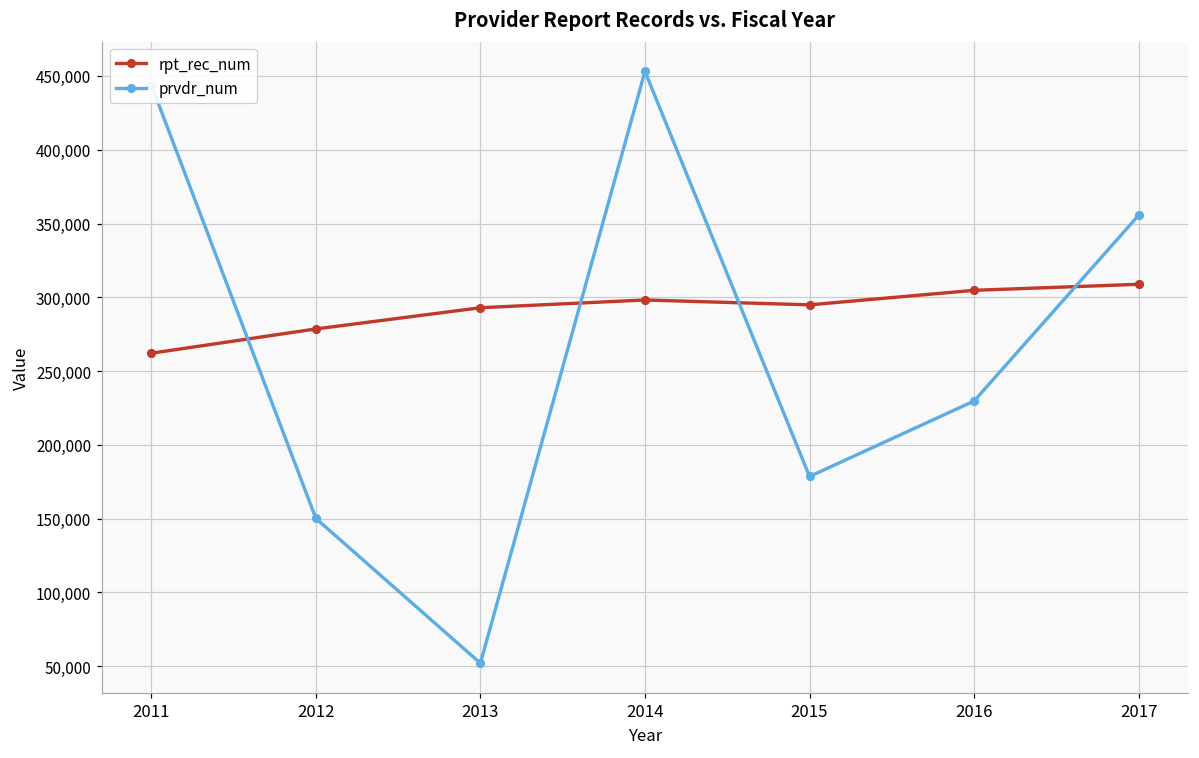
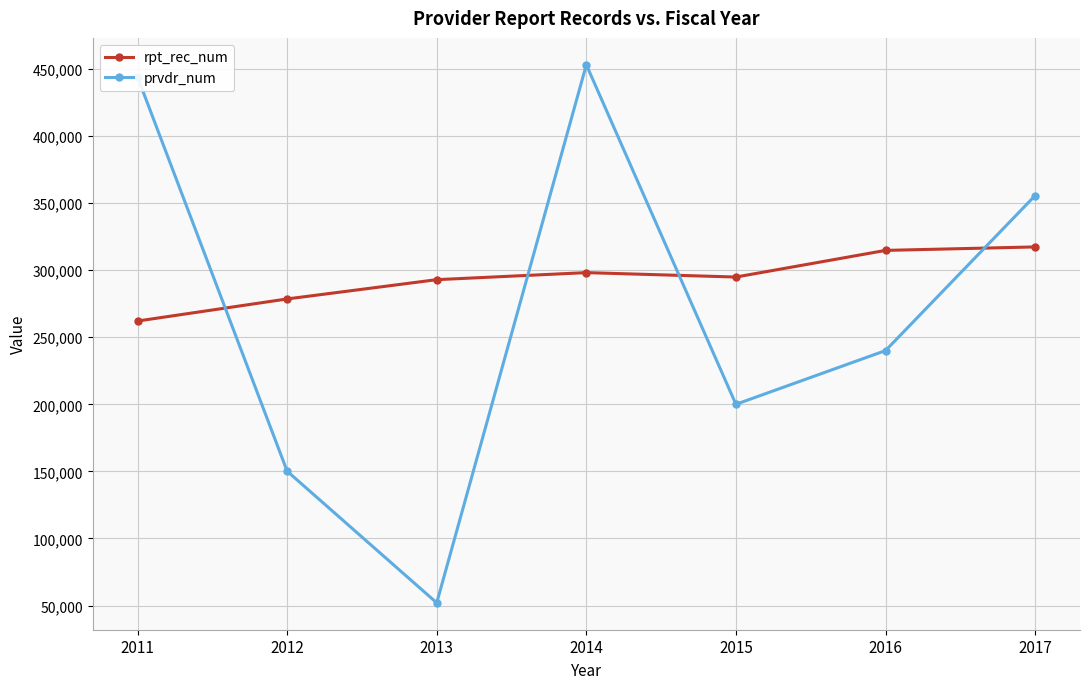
  {
    "rpt_rec_num": {
      "2011": "262,000",
      "2012": "279,000",
      "2013": "293,000",
      "2014": "298,000",
      "2015": "295,000",
-     "2016": "305,000",
-     "2017": "309,000"
+     "2016": "315,000",
+     "2017": "317,000"
    },
    "prvdr_num": {
      "2012": "150,000",
      "2013": "52,000",
      "2014": "453,000",
-     "2015": "179,000",
-     "2016": "230,000",
+     "2015": "200,000",
+     "2016": "240,000",
      "2017": "356,000"
    }
  }
